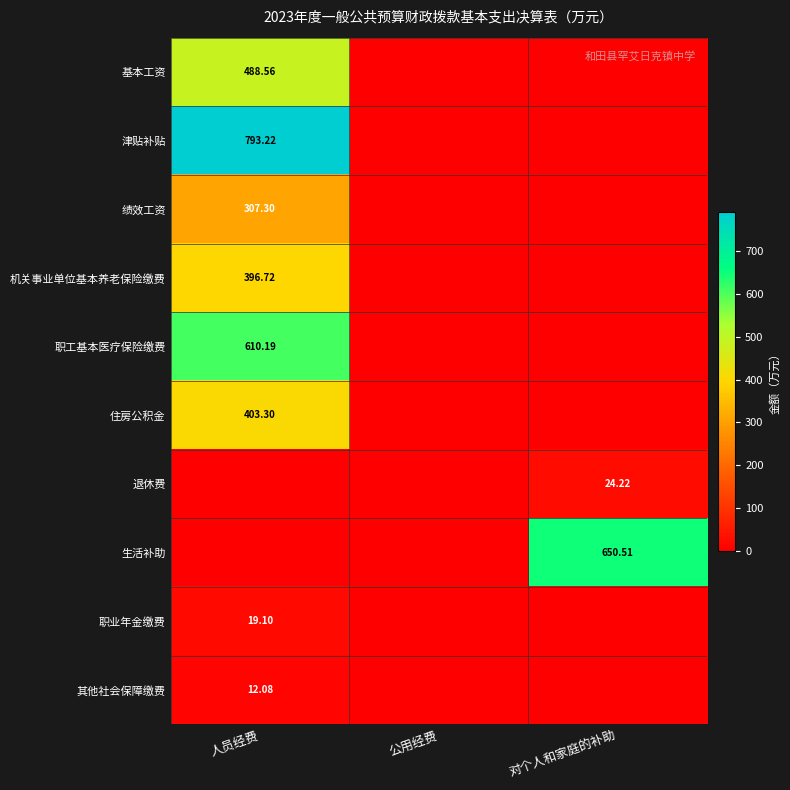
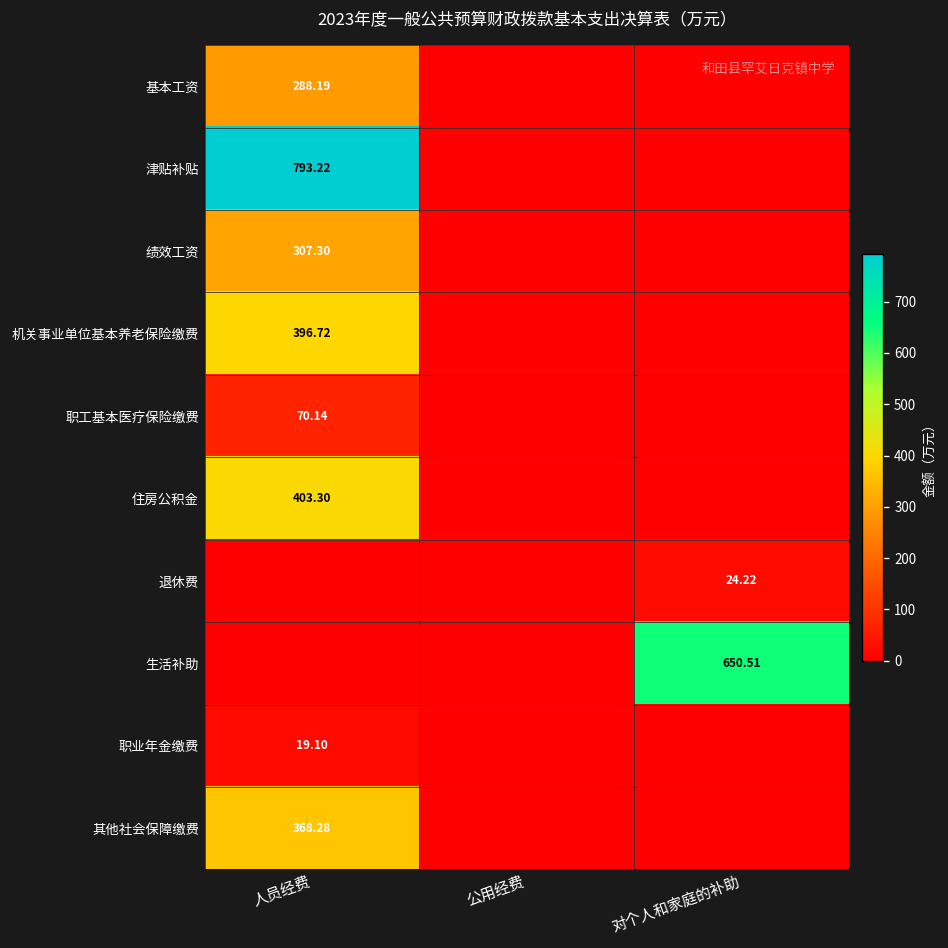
  {
    "基本工资": {
-     "人员经费": 488.56
+     "人员经费": 288.19
    },
    "津贴补贴": {
      "人员经费": 793.22
    },
    "绩效工资": {
      "人员经费": 307.30
    },
    "机关事业单位基本养老保险缴费": {
      "人员经费": 396.72
    },
    "职工基本医疗保险缴费": {
-     "人员经费": 610.19
+     "人员经费": 70.14
    },
    "住房公积金": {
      "人员经费": 403.30
    },
    "退休费": {
      "对个人和家庭的补助": 24.22
    },
    "生活补助": {
      "对个人和家庭的补助": 650.51
    },
    "职业年金缴费": {
      "人员经费": 19.10
    },
    "其他社会保障缴费": {
-     "人员经费": 12.08
+     "人员经费": 368.28
    }
  }
